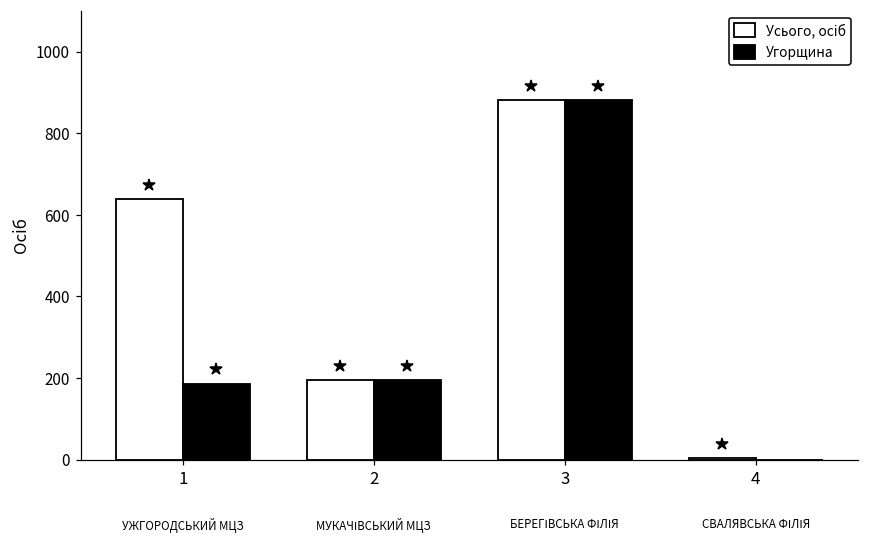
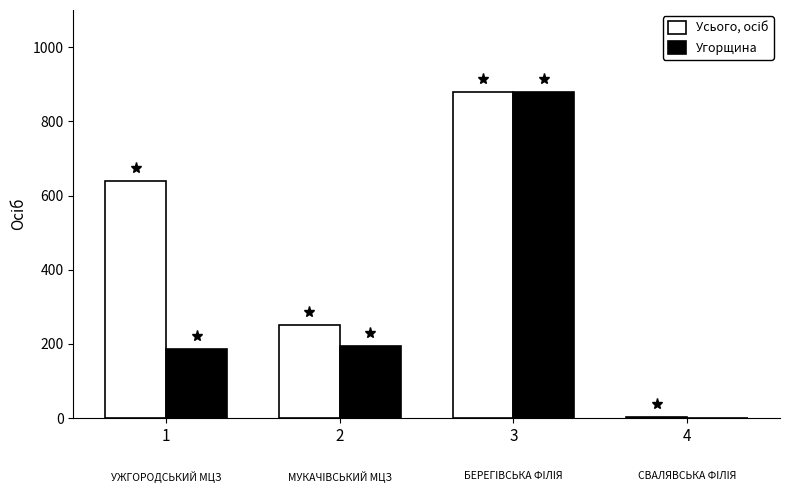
  {
    "Усього, осіб": {
      "1": 640,
-     "2": 200,
+     "2": 250,
      "3": 880
    }
  }
